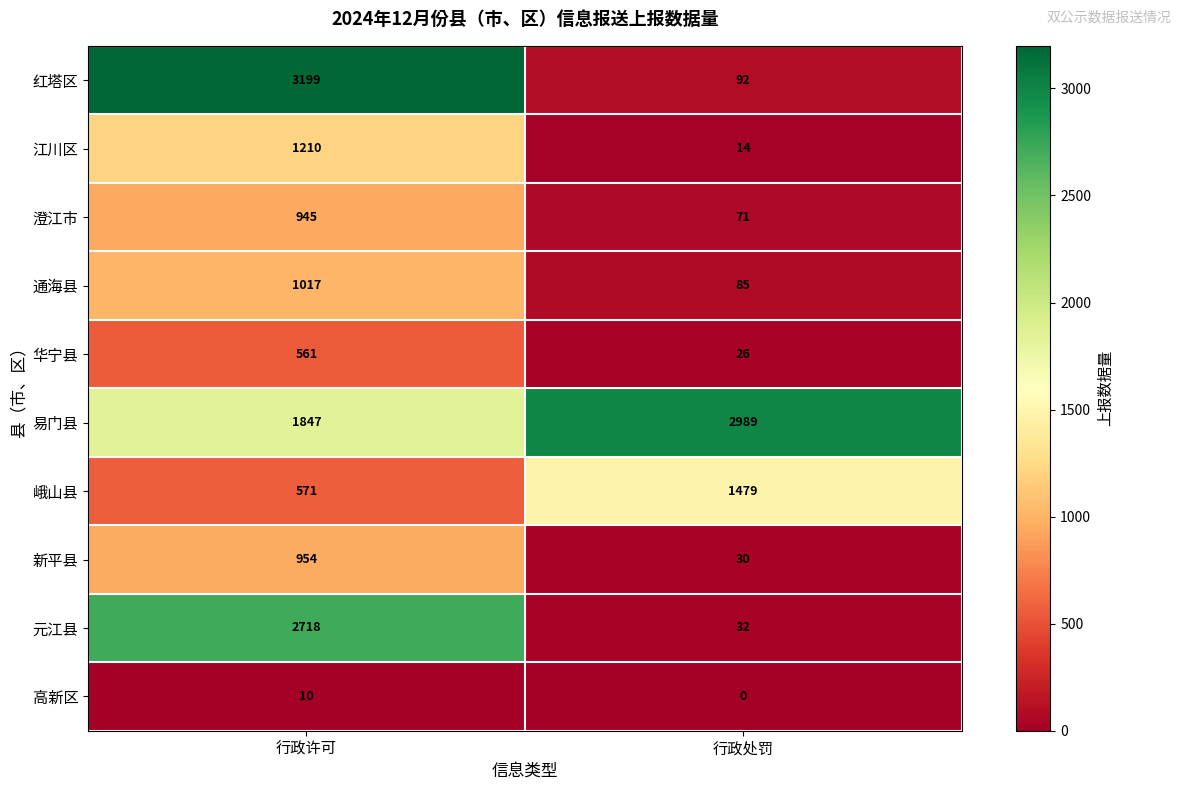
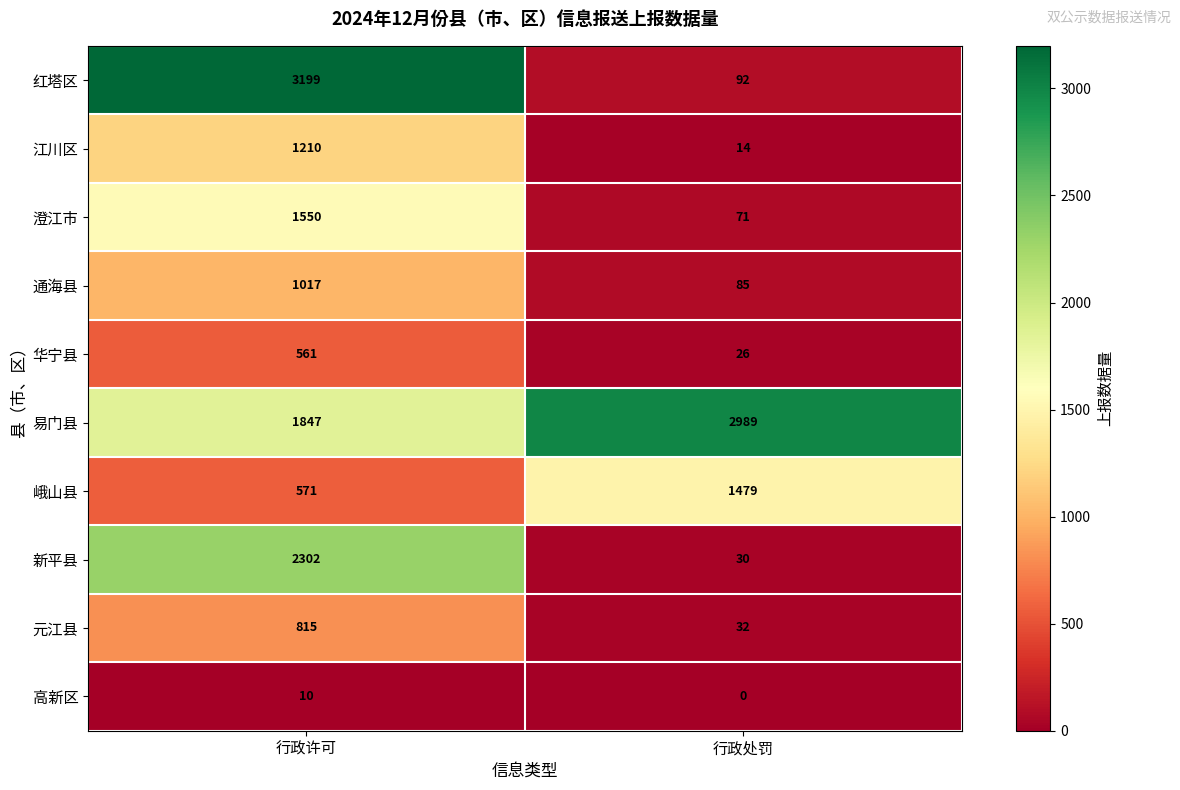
  {
    "红塔区": {
      "行政许可": 3199,
      "行政处罚": 92
    },
    "江川区": {
      "行政许可": 1210,
      "行政处罚": 14
    },
    "澄江市": {
-     "行政许可": 945,
+     "行政许可": 1550,
      "行政处罚": 71
    },
    "通海县": {
      "行政许可": 1017,
      "行政处罚": 85
    },
    "华宁县": {
      "行政许可": 561,
      "行政处罚": 26
    },
    "易门县": {
      "行政许可": 1847,
      "行政处罚": 2989
    },
    "峨山县": {
      "行政许可": 571,
      "行政处罚": 1479
    },
    "新平县": {
-     "行政许可": 954,
+     "行政许可": 2302,
      "行政处罚": 30
    },
    "元江县": {
-     "行政许可": 2718,
+     "行政许可": 815,
      "行政处罚": 32
    },
    "高新区": {
      "行政许可": 10,
      "行政处罚": 0
    }
  }
